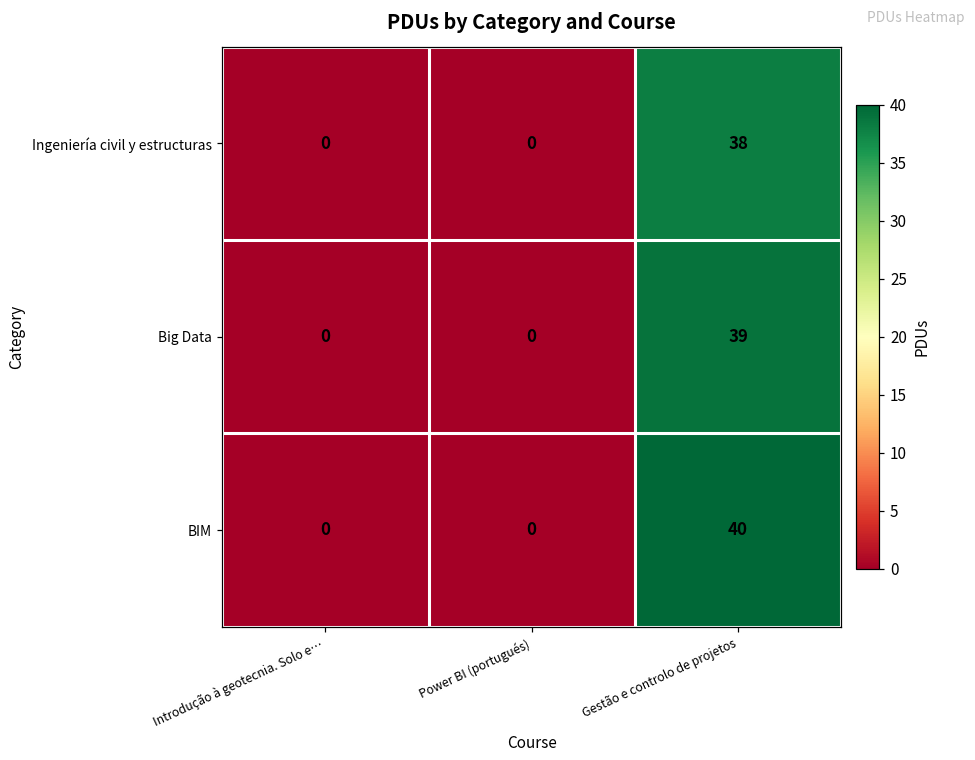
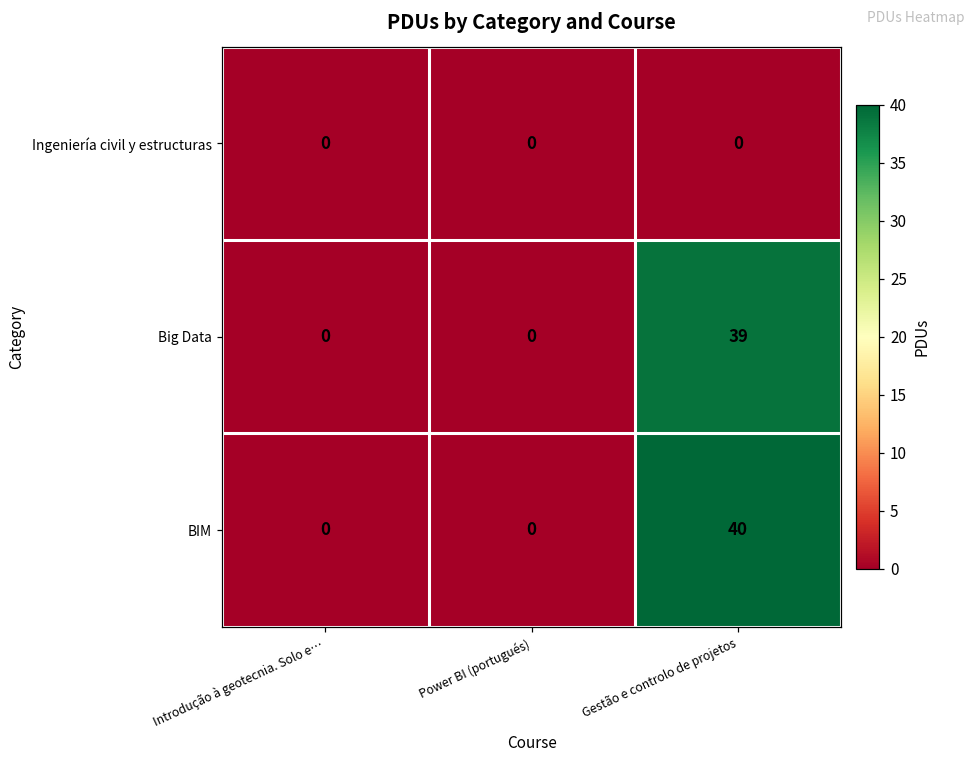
  {
    "Ingeniería civil y estructuras": {
      "Introdução à geotecnia. Solo e…": 0,
      "Power BI (portugués)": 0,
-     "Gestão e controlo de projetos": 38
+     "Gestão e controlo de projetos": 0
    },
    "Big Data": {
      "Introdução à geotecnia. Solo e…": 0,
      "Power BI (portugués)": 0,
      "Gestão e controlo de projetos": 39
    },
    "BIM": {
      "Introdução à geotecnia. Solo e…": 0,
      "Power BI (portugués)": 0,
      "Gestão e controlo de projetos": 40
    }
  }
